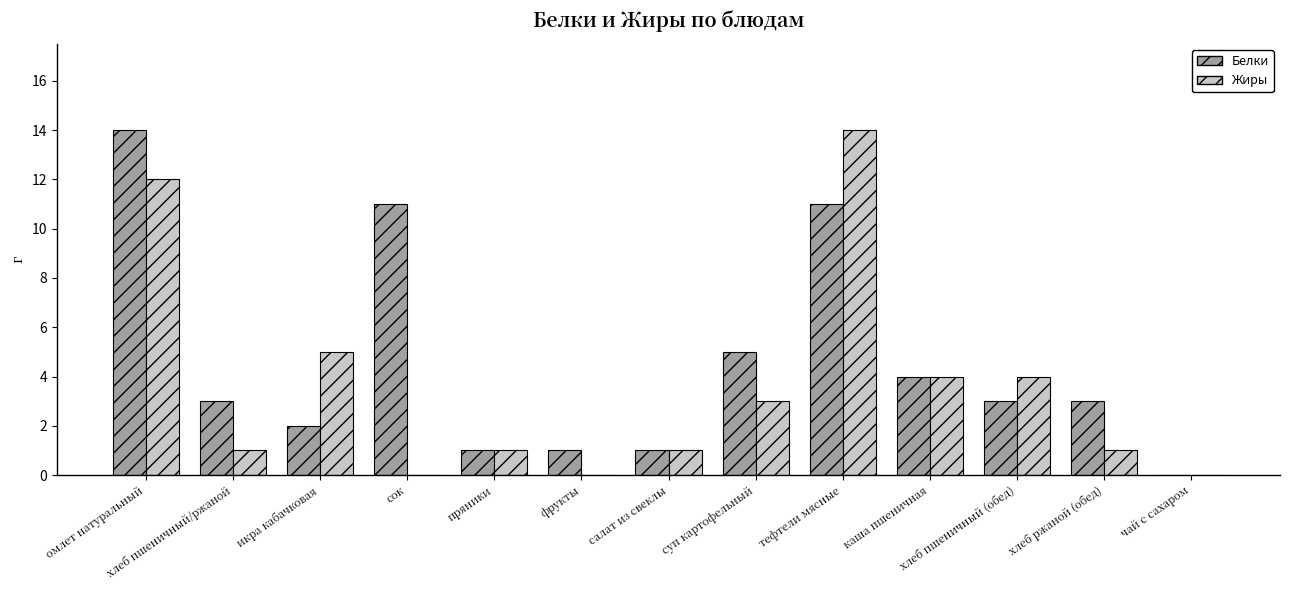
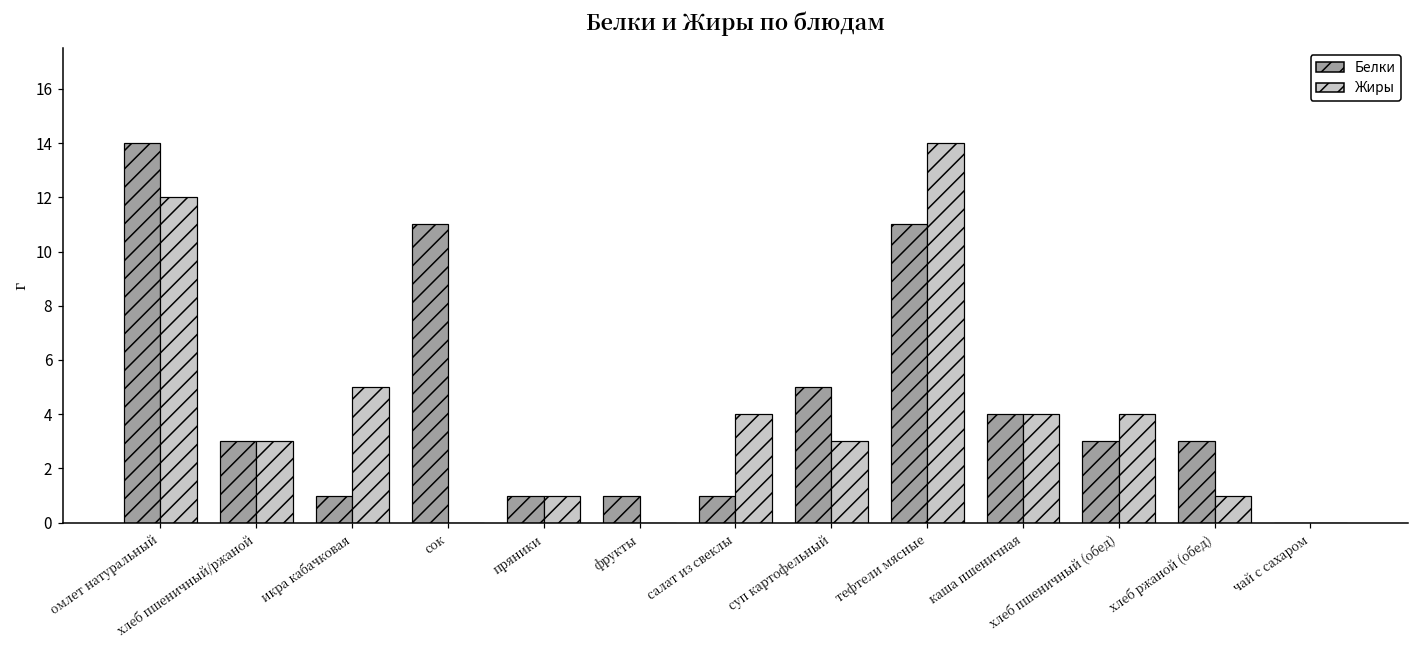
  {
    "Белки": {
      "омлет натуральный": 14,
      "хлеб пшеничный/ржаной": 3,
-     "икра кабачковая": 2,
+     "икра кабачковая": 1,
      "сок": 11,
      "пряники": 1,
      "фрукты": 1,
      "салат из свеклы": 1,
      "суп картофельный": 5,
      "тефтели мясные": 11,
      "каша пшеничная": 4,
      "хлеб пшеничный (обед)": 3,
      "хлеб ржаной (обед)": 3,
      "чай с сахаром": 0
    },
    "Жиры": {
      "омлет натуральный": 12,
-     "хлеб пшеничный/ржаной": 1,
+     "хлеб пшеничный/ржаной": 3,
      "икра кабачковая": 5,
      "сок": 0,
      "пряники": 1,
      "фрукты": 0,
-     "салат из свеклы": 1,
+     "салат из свеклы": 4,
      "суп картофельный": 3,
      "тефтели мясные": 14,
      "каша пшеничная": 4,
      "хлеб пшеничный (обед)": 4,
      "хлеб ржаной (обед)": 1,
      "чай с сахаром": 0
    }
  }
